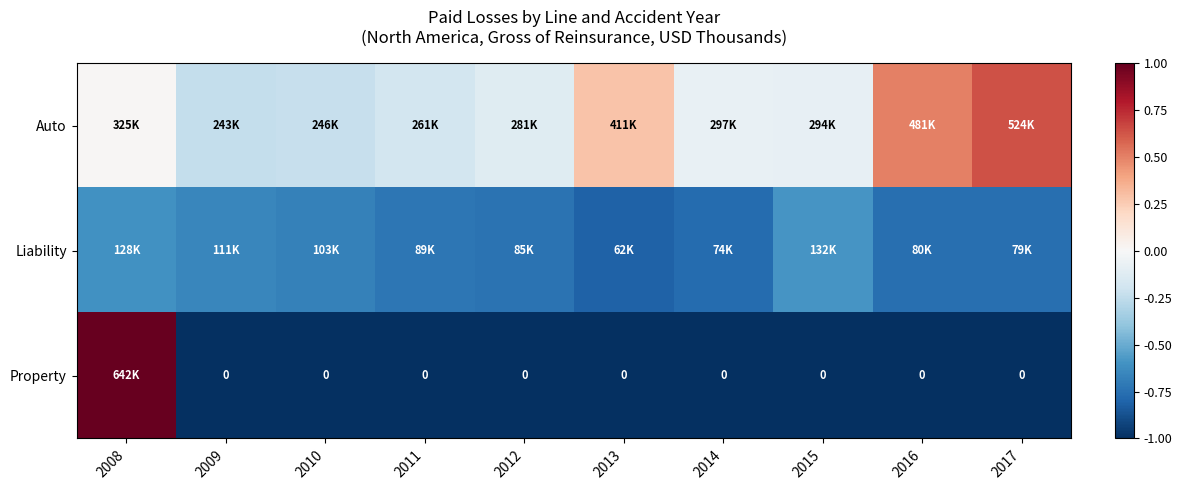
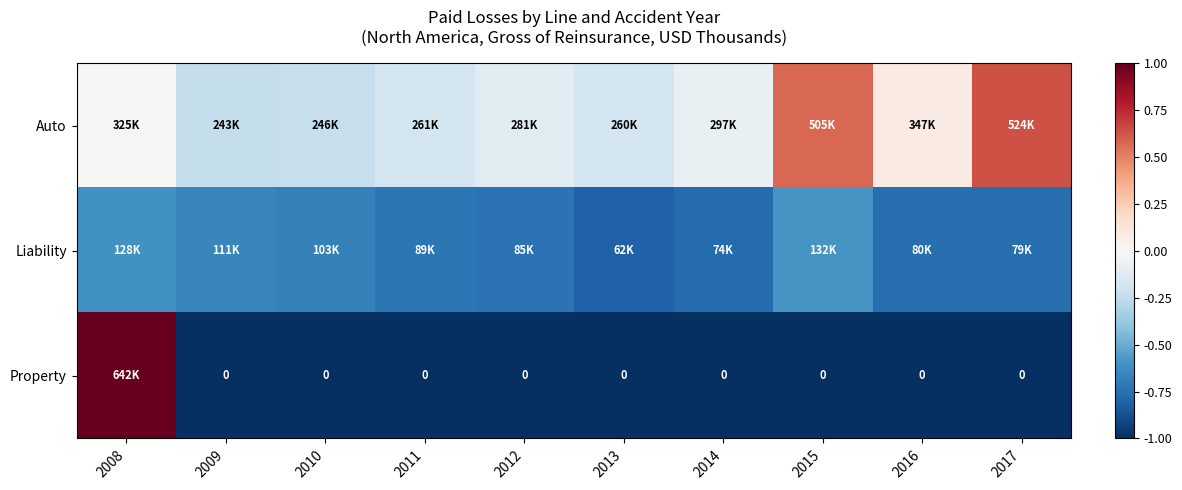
  {
    "Auto": {
      "2008": "325K",
      "2009": "243K",
      "2010": "246K",
      "2011": "261K",
      "2012": "281K",
-     "2013": "411K",
+     "2013": "260K",
      "2014": "297K",
-     "2015": "294K",
-     "2016": "481K",
+     "2015": "505K",
+     "2016": "347K",
      "2017": "524K"
    },
    "Liability": {
      "2008": "128K",
      "2009": "111K",
      "2010": "103K",
      "2011": "89K",
      "2012": "85K",
      "2013": "62K",
      "2014": "74K",
      "2015": "132K",
      "2016": "80K",
      "2017": "79K"
    },
    "Property": {
      "2008": "642K",
      "2009": "0",
      "2010": "0",
      "2011": "0",
      "2012": "0",
      "2013": "0",
      "2014": "0",
      "2015": "0",
      "2016": "0",
      "2017": "0"
    }
  }
